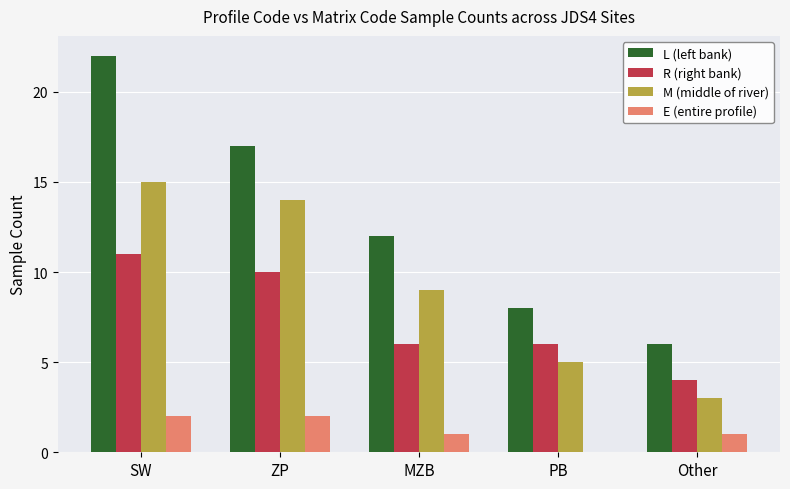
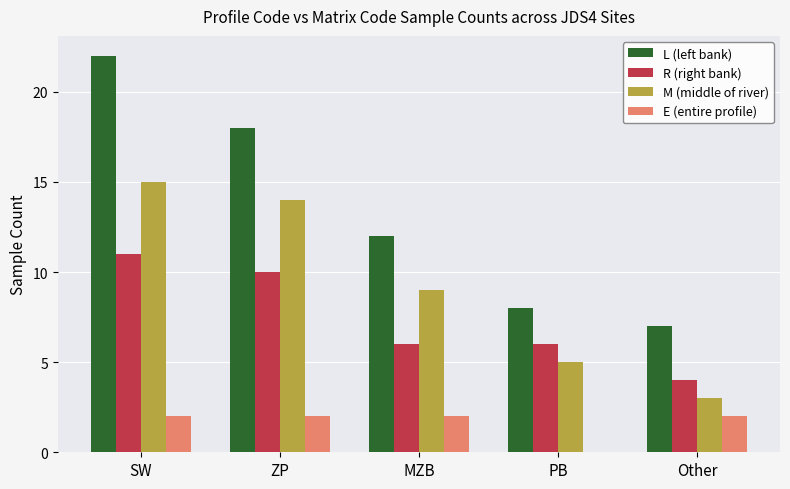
  {
    "L (left bank)": {
      "SW": 22,
-     "ZP": 17,
+     "ZP": 18,
      "MZB": 12,
      "PB": 8,
-     "Other": 6
+     "Other": 7
    },
    "R (right bank)": {
      "SW": 11,
      "ZP": 10,
      "MZB": 6,
      "PB": 6,
      "Other": 4
    },
    "M (middle of river)": {
      "SW": 15,
      "ZP": 14,
      "MZB": 9,
      "PB": 5,
      "Other": 3
    },
    "E (entire profile)": {
      "SW": 2,
      "ZP": 2,
-     "MZB": 1,
+     "MZB": 2,
      "PB": 0,
-     "Other": 1
+     "Other": 2
    }
  }
